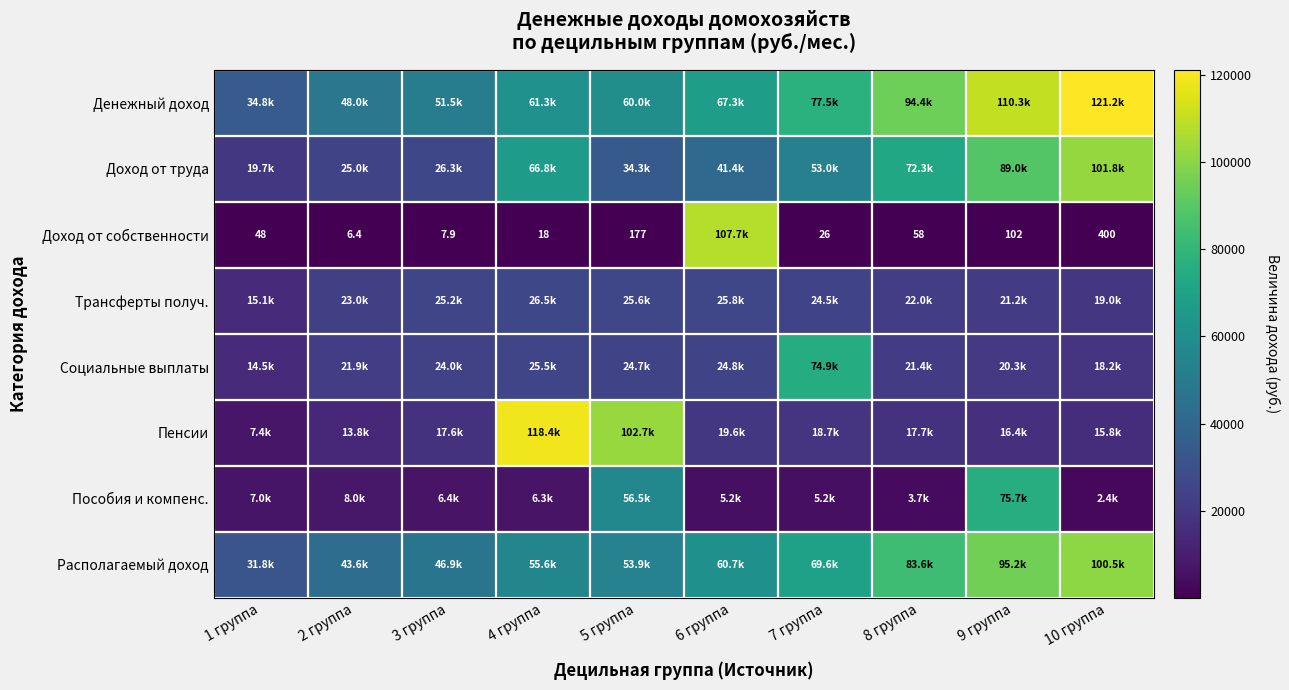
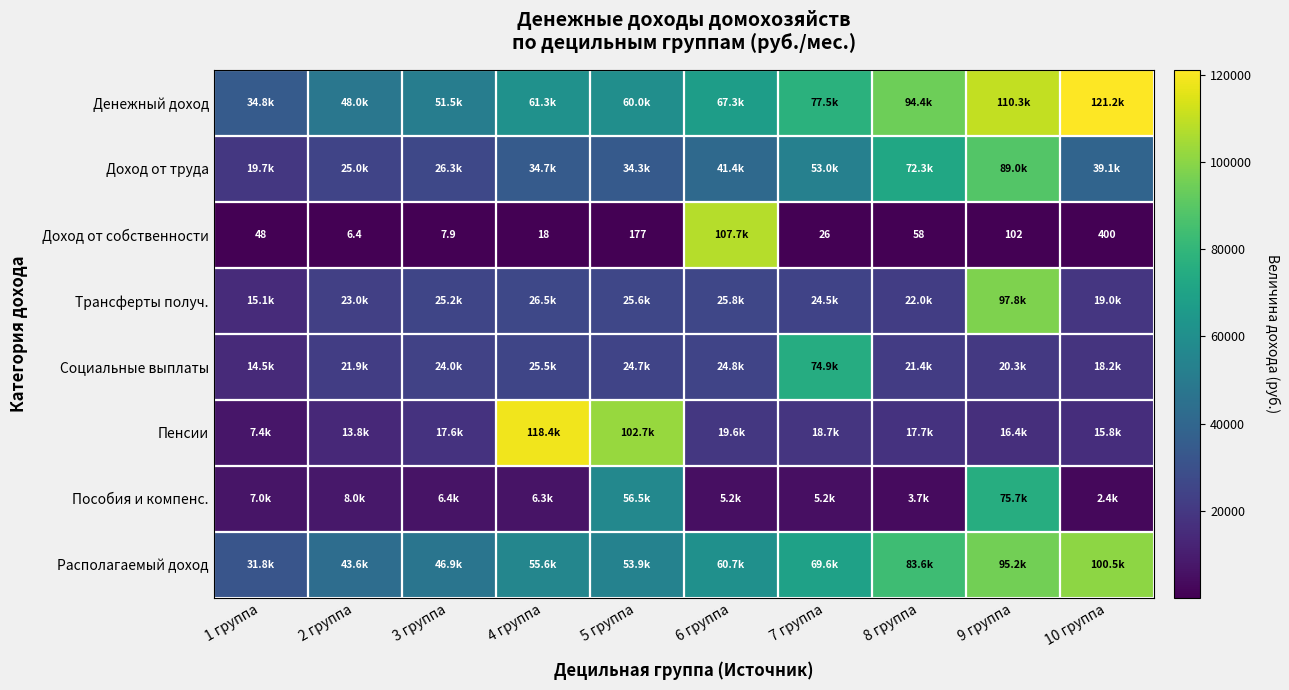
  {
    "Денежный доход": {
      "1 группа": "34.8k",
      "2 группа": "48.0k",
      "3 группа": "51.5k",
      "4 группа": "61.3k",
      "5 группа": "60.0k",
      "6 группа": "67.3k",
      "7 группа": "77.5k",
      "8 группа": "94.4k",
      "9 группа": "110.3k",
      "10 группа": "121.2k"
    },
    "Доход от труда": {
      "1 группа": "19.7k",
      "2 группа": "25.0k",
      "3 группа": "26.3k",
-     "4 группа": "66.8k",
+     "4 группа": "34.7k",
      "5 группа": "34.3k",
      "6 группа": "41.4k",
      "7 группа": "53.0k",
      "8 группа": "72.3k",
      "9 группа": "89.0k",
-     "10 группа": "101.8k"
+     "10 группа": "39.1k"
    },
    "Доход от собственности": {
      "1 группа": "48",
      "2 группа": "6.4",
      "3 группа": "7.9",
      "4 группа": "18",
      "5 группа": "177",
      "6 группа": "107.7k",
      "7 группа": "26",
      "8 группа": "58",
      "9 группа": "102",
      "10 группа": "400"
    },
    "Трансферты получ.": {
      "1 группа": "15.1k",
      "2 группа": "23.0k",
      "3 группа": "25.2k",
      "4 группа": "26.5k",
      "5 группа": "25.6k",
      "6 группа": "25.8k",
      "7 группа": "24.5k",
      "8 группа": "22.0k",
-     "9 группа": "21.2k",
+     "9 группа": "97.8k",
      "10 группа": "19.0k"
    },
    "Социальные выплаты": {
      "1 группа": "14.5k",
      "2 группа": "21.9k",
      "3 группа": "24.0k",
      "4 группа": "25.5k",
      "5 группа": "24.7k",
      "6 группа": "24.8k",
      "7 группа": "74.9k",
      "8 группа": "21.4k",
      "9 группа": "20.3k",
      "10 группа": "18.2k"
    },
    "Пенсии": {
      "1 группа": "7.4k",
      "2 группа": "13.8k",
      "3 группа": "17.6k",
      "4 группа": "118.4k",
      "5 группа": "102.7k",
      "6 группа": "19.6k",
      "7 группа": "18.7k",
      "8 группа": "17.7k",
      "9 группа": "16.4k",
      "10 группа": "15.8k"
    },
    "Пособия и компенс.": {
      "1 группа": "7.0k",
      "2 группа": "8.0k",
      "3 группа": "6.4k",
      "4 группа": "6.3k",
      "5 группа": "56.5k",
      "6 группа": "5.2k",
      "7 группа": "5.2k",
      "8 группа": "3.7k",
      "9 группа": "75.7k",
      "10 группа": "2.4k"
    },
    "Располагаемый доход": {
      "1 группа": "31.8k",
      "2 группа": "43.6k",
      "3 группа": "46.9k",
      "4 группа": "55.6k",
      "5 группа": "53.9k",
      "6 группа": "60.7k",
      "7 группа": "69.6k",
      "8 группа": "83.6k",
      "9 группа": "95.2k",
      "10 группа": "100.5k"
    }
  }
